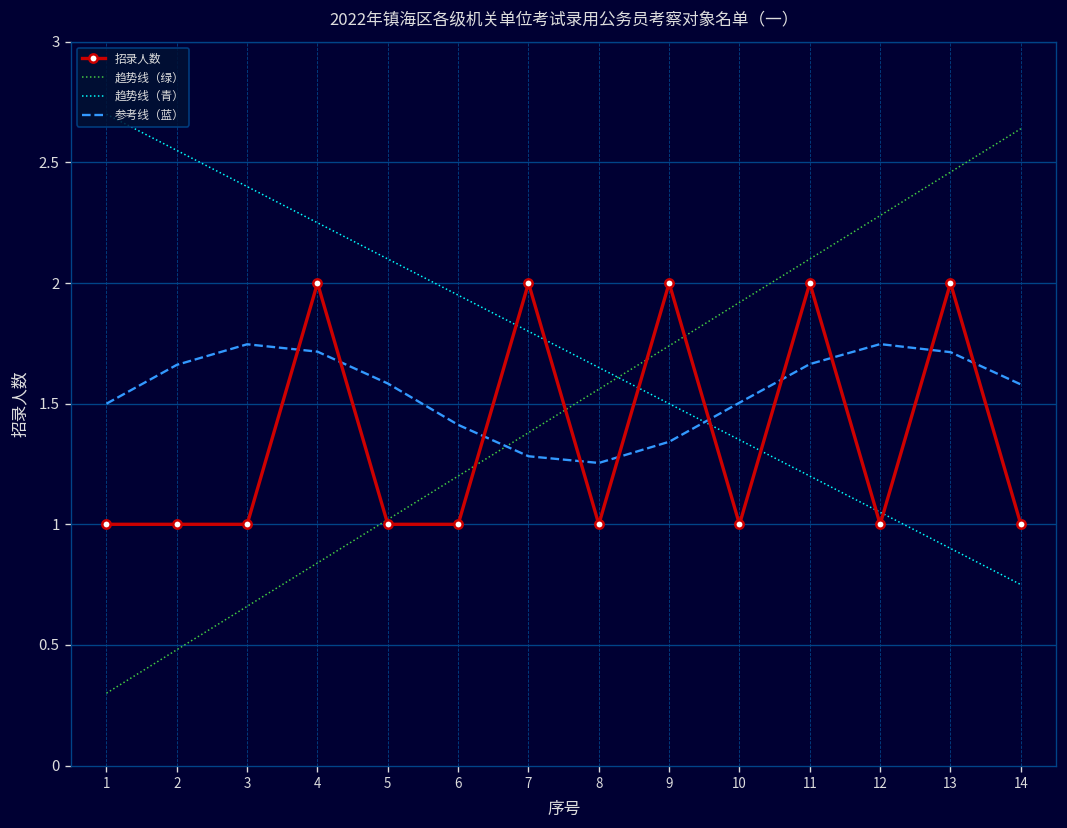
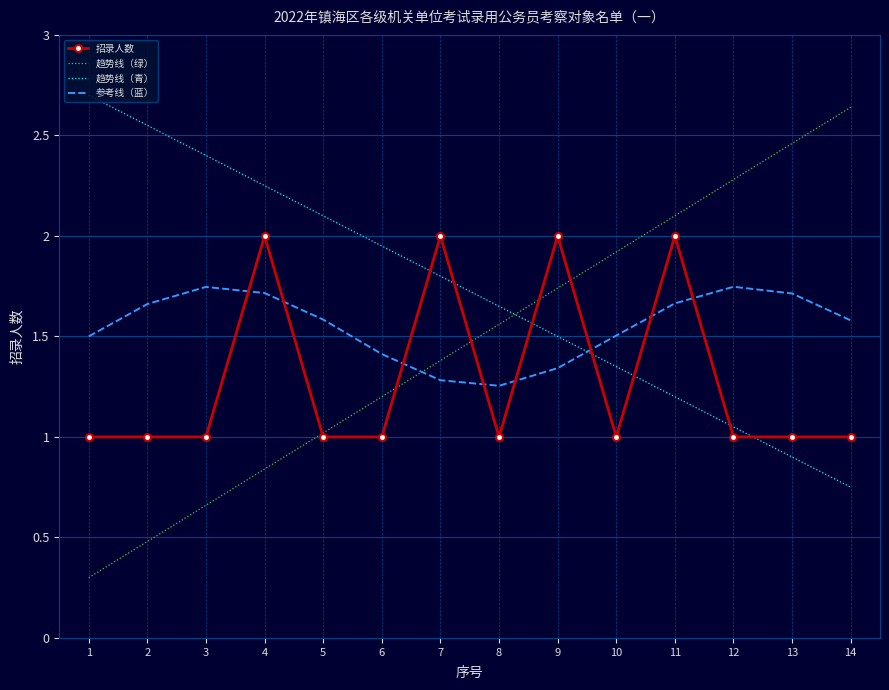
  {
    "招录人数": {
      "1": 1,
      "2": 1,
      "3": 1,
      "4": 2,
      "5": 1,
      "6": 1,
      "7": 2,
      "8": 1,
      "9": 2,
      "10": 1,
      "11": 2,
      "12": 1,
-     "13": 2,
+     "13": 1,
      "14": 1
    },
    "趋势线（绿）": {
      "1": 0.30,
      "2": 0.48,
      "3": 0.66,
      "4": 0.84,
      "5": 1.02,
      "6": 1.20,
      "7": 1.38,
      "8": 1.56,
      "9": 1.74,
      "10": 1.92,
      "11": 2.10,
      "12": 2.28,
      "13": 2.46,
      "14": 2.64
    },
    "趋势线（青）": {
      "2": 2.55,
      "3": 2.40,
      "4": 2.25,
      "5": 2.10,
      "6": 1.95,
      "7": 1.80,
      "8": 1.65,
      "9": 1.50,
      "10": 1.35,
      "11": 1.20,
      "12": 1.05,
      "13": 0.90,
      "14": 0.75
    },
    "参考线（蓝）": {
      "1": 1.50,
      "2": 1.66,
      "3": 1.75,
      "4": 1.72,
      "5": 1.58,
      "6": 1.41,
      "7": 1.28,
      "8": 1.25,
      "9": 1.34,
      "10": 1.50,
      "11": 1.66,
      "12": 1.75,
      "13": 1.71,
      "14": 1.58
    }
  }
